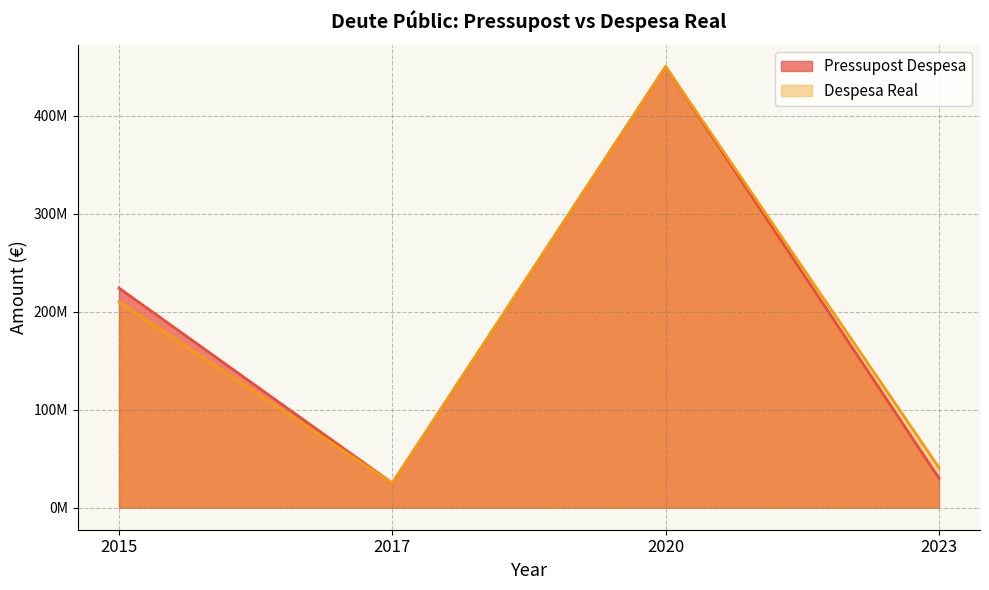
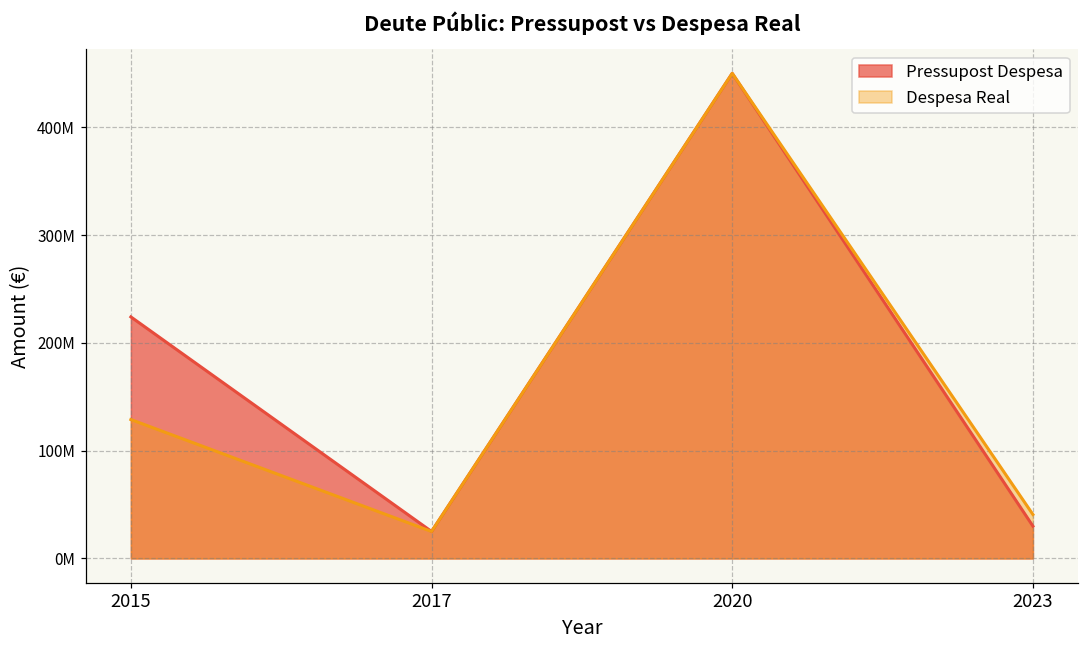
  {
    "Pressupost Despesa": {
      "2015": 220000000,
      "2023": 30000000
    },
    "Despesa Real": {
-     "2015": 210000000,
+     "2015": 130000000,
      "2023": 40000000
    }
  }
